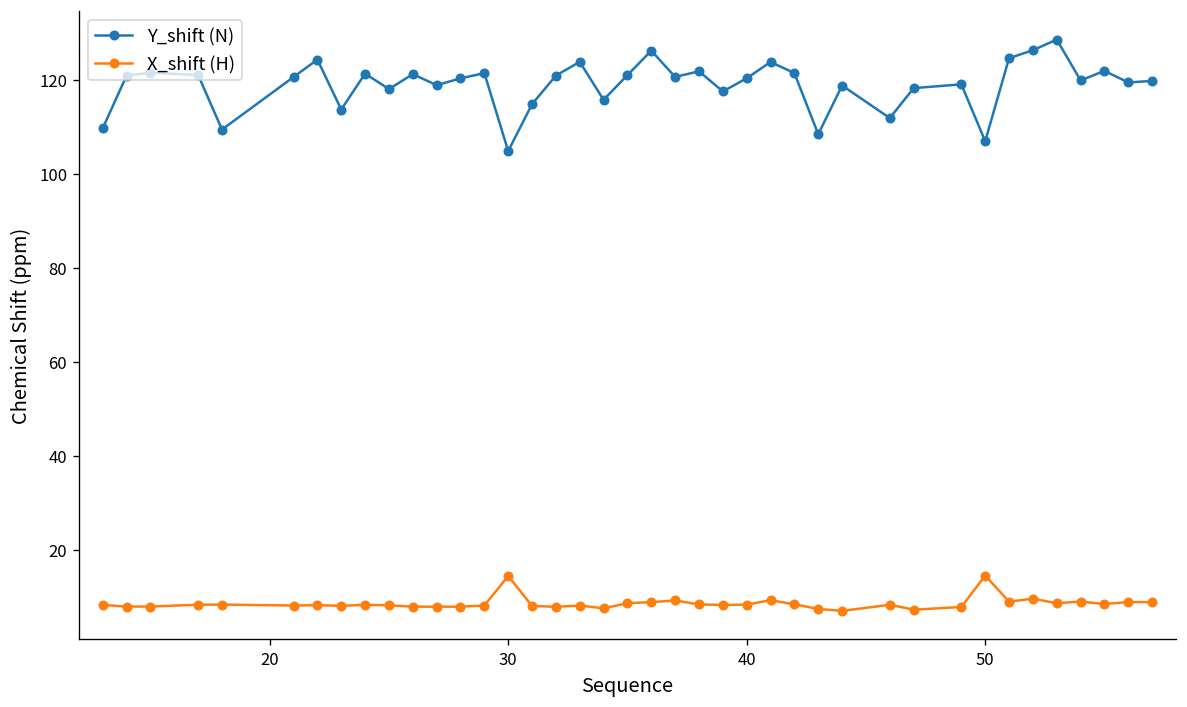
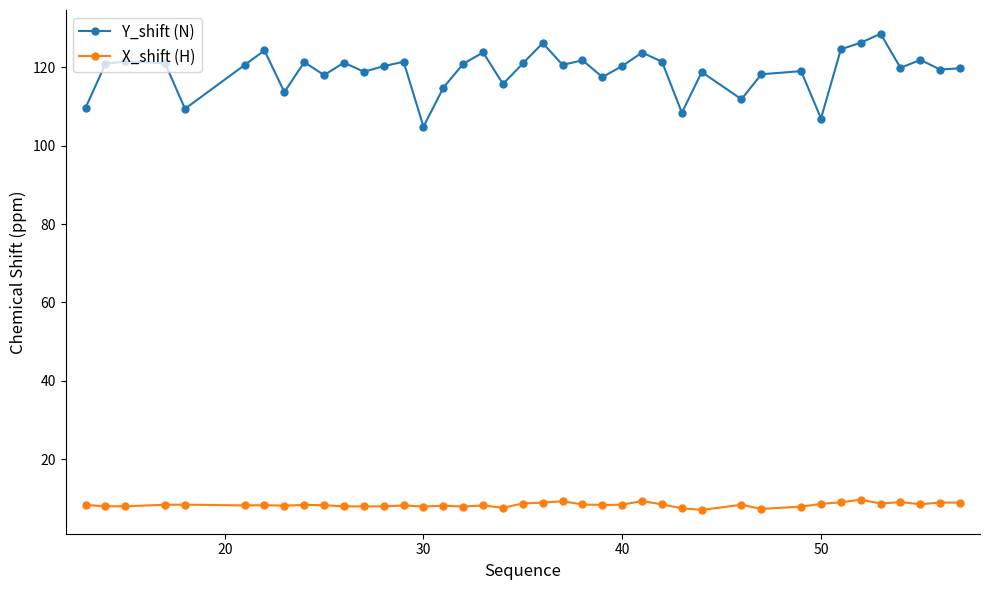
  {
    "Y_shift (N)": {
      "30": 105,
      "40": 120,
      "50": 107
    },
    "X_shift (H)": {
-     "30": 14,
+     "30": 8,
      "40": 8,
-     "50": 15
+     "50": 9
    }
  }
